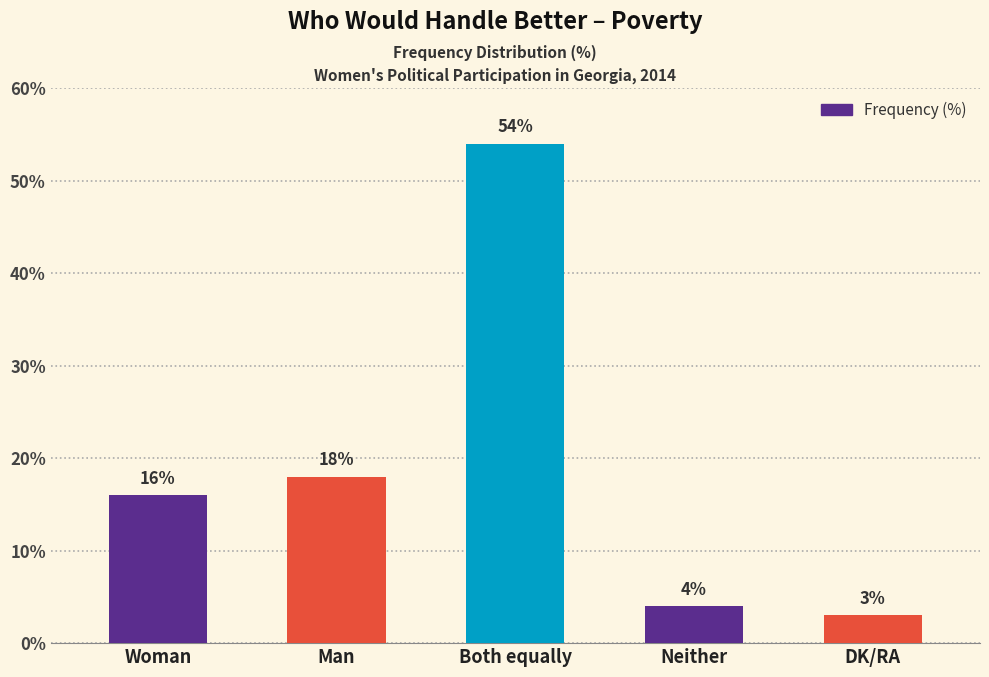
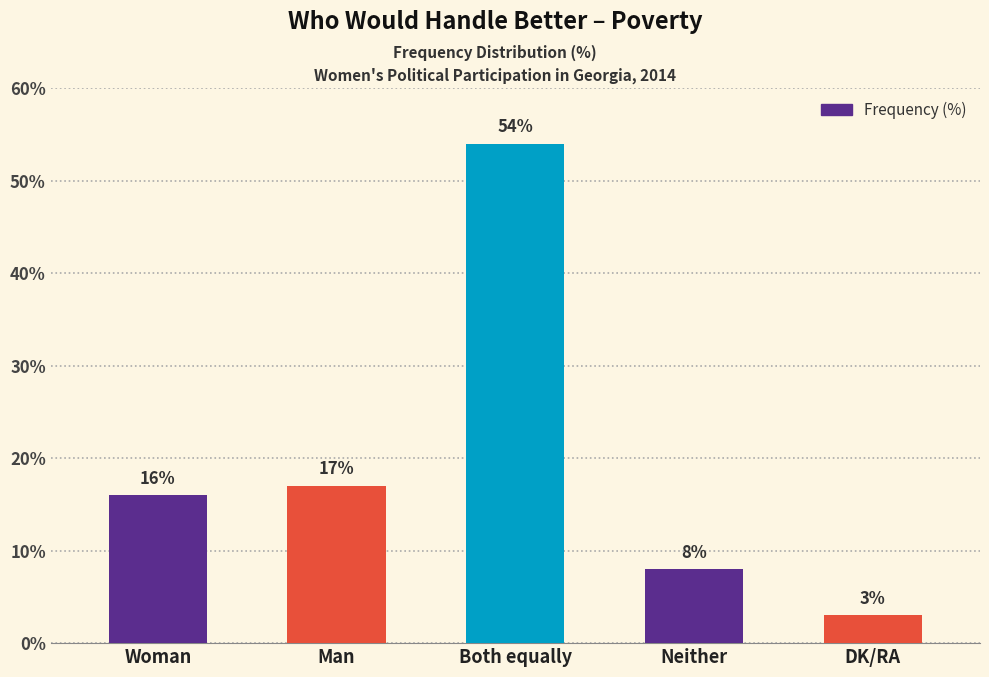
  {
    "Woman": "16%",
-   "Man": "18%",
+   "Man": "17%",
    "Both equally": "54%",
-   "Neither": "4%",
+   "Neither": "8%",
    "DK/RA": "3%"
  }
